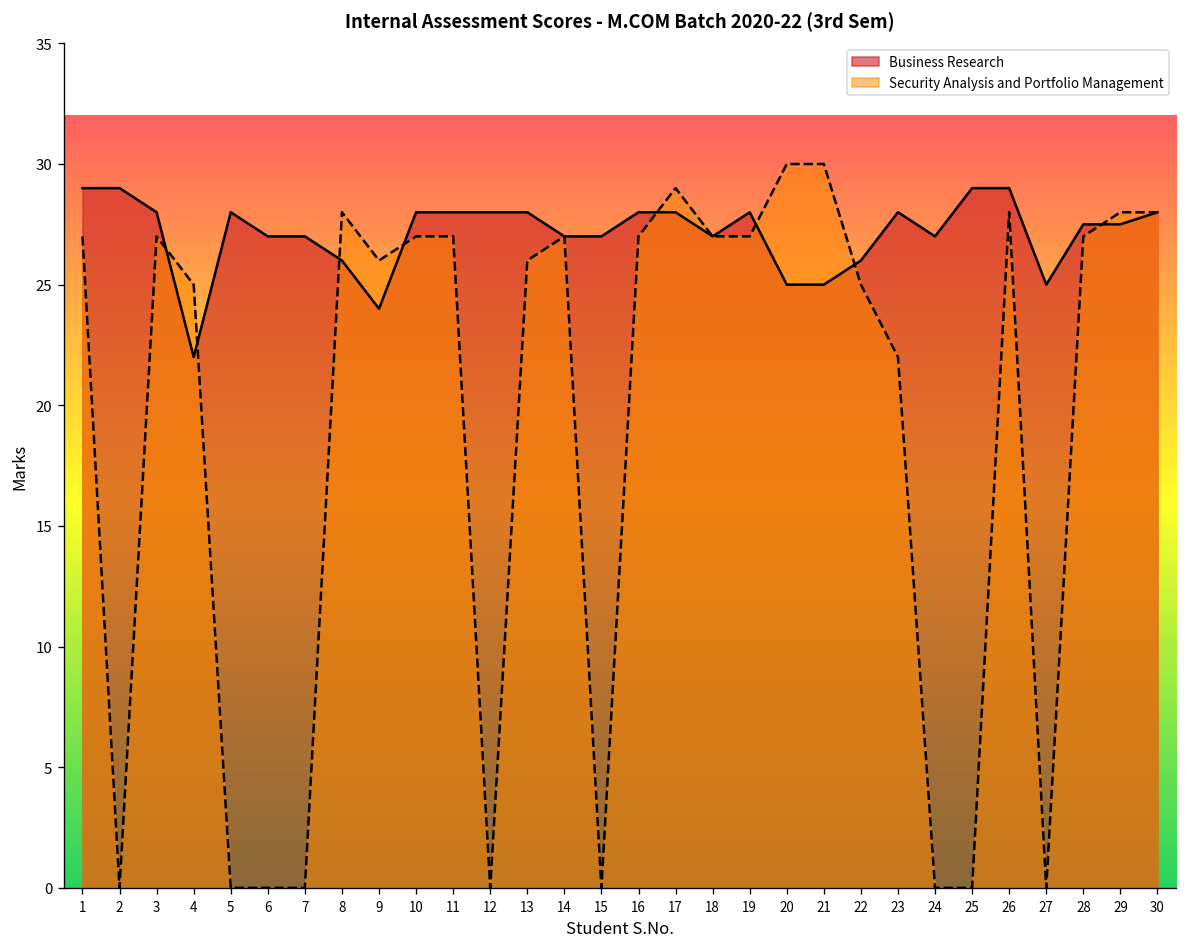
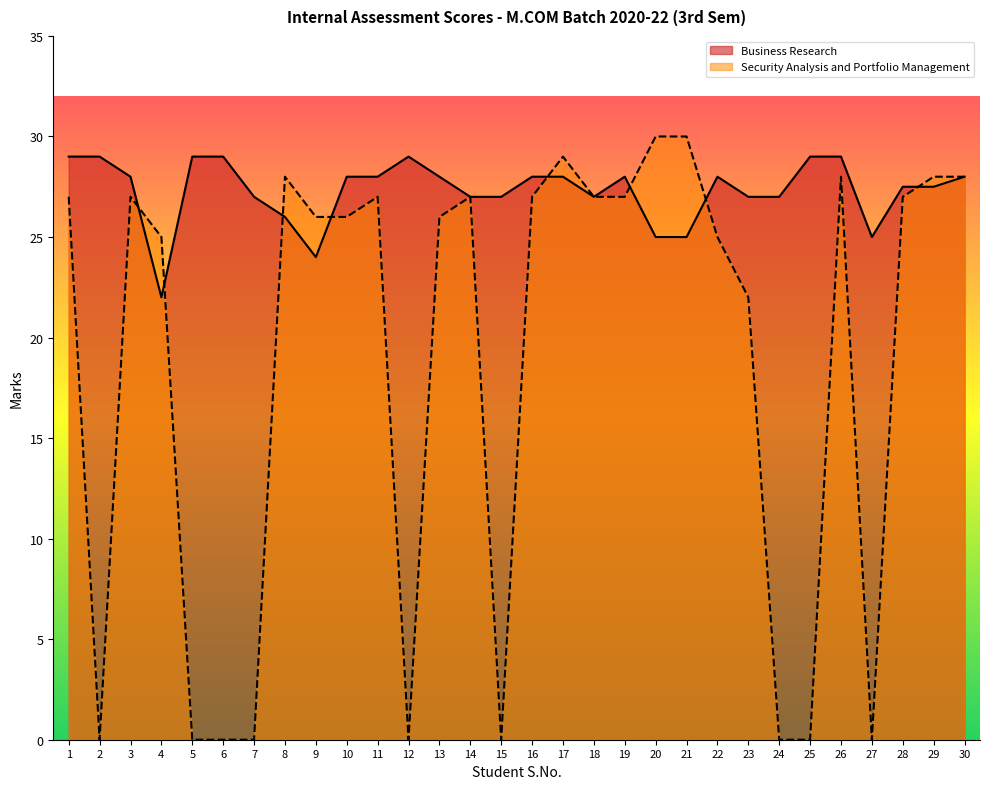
  {
    "Business Research": {
      "1": 29,
      "2": 29,
      "3": 28,
      "4": 22,
-     "5": 28,
-     "6": 27,
+     "5": 29,
+     "6": 29,
      "7": 27,
      "8": 26,
      "9": 24,
      "10": 28,
      "11": 28,
-     "12": 28,
+     "12": 29,
      "13": 28,
      "15": 27,
      "16": 28,
      "17": 28,
      "19": 28,
      "20": 25,
      "21": 25,
-     "22": 26,
-     "23": 28,
+     "22": 28,
+     "23": 27,
      "24": 27,
      "25": 29,
      "26": 29,
      "27": 25,
      "28": 27.5,
      "29": 27.5
    },
    "Security Analysis and Portfolio Management": {
      "1": 27,
      "2": 0,
      "3": 27,
      "4": 25,
      "5": 0,
      "6": 0,
      "7": 0,
      "8": 28,
      "9": 26,
-     "10": 27,
+     "10": 26,
      "11": 27,
      "12": 0,
      "13": 26,
      "15": 0,
      "16": 27,
      "17": 29,
      "19": 27,
      "20": 30,
      "21": 30,
      "22": 25,
      "23": 22,
      "24": 0,
      "25": 0,
      "26": 28,
      "27": 0,
      "28": 27,
      "29": 28
    }
  }
